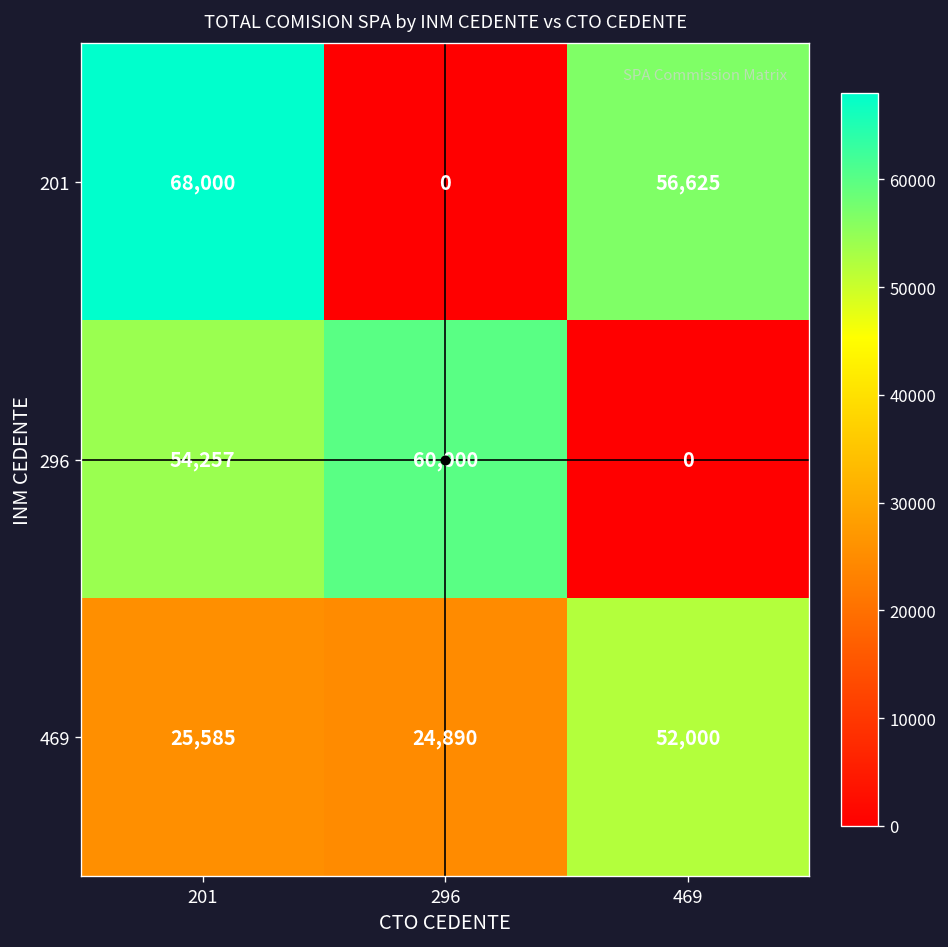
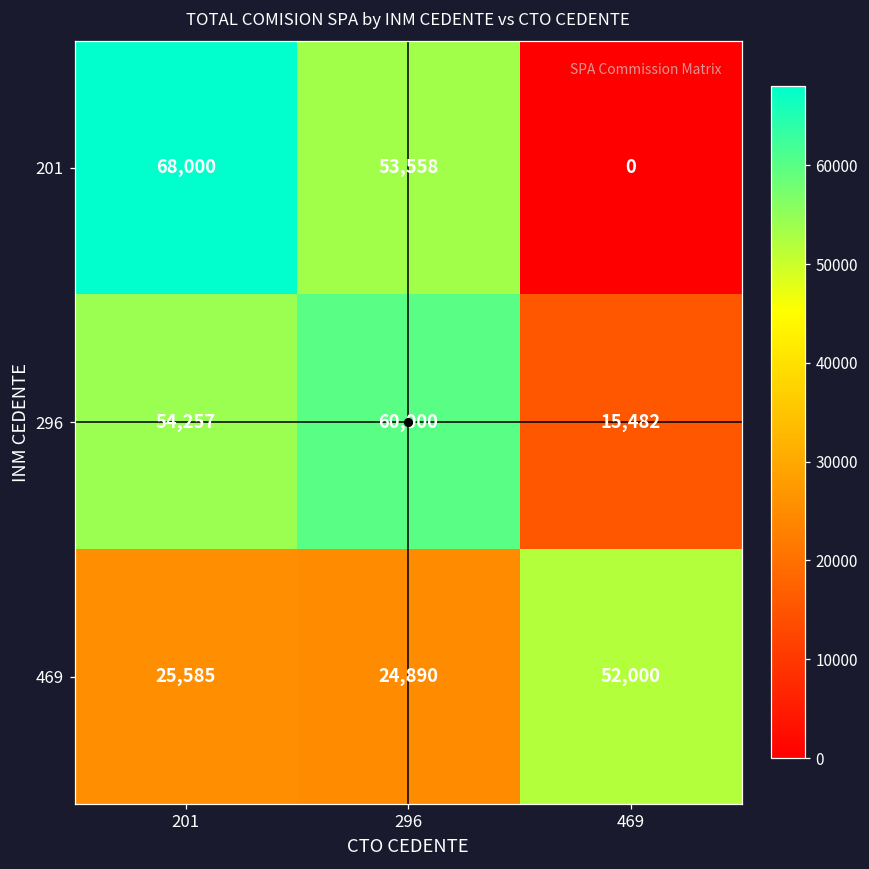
  {
    "201": {
      "201": "68,000",
-     "296": "0",
-     "469": "56,625"
+     "296": "53,558",
+     "469": "0"
    },
    "296": {
      "201": "54,257",
-     "469": "0"
+     "469": "15,482"
    },
    "469": {
      "201": "25,585",
      "296": "24,890",
      "469": "52,000"
    }
  }
